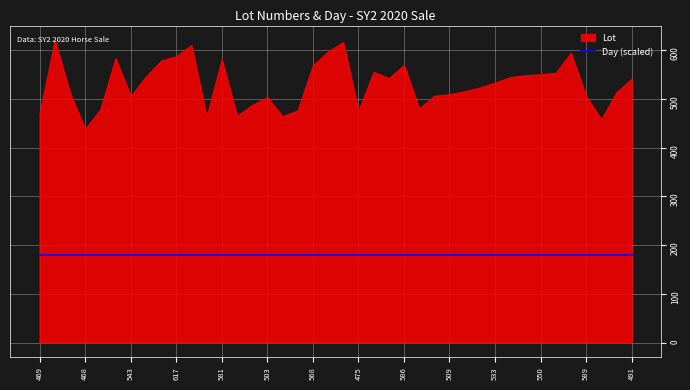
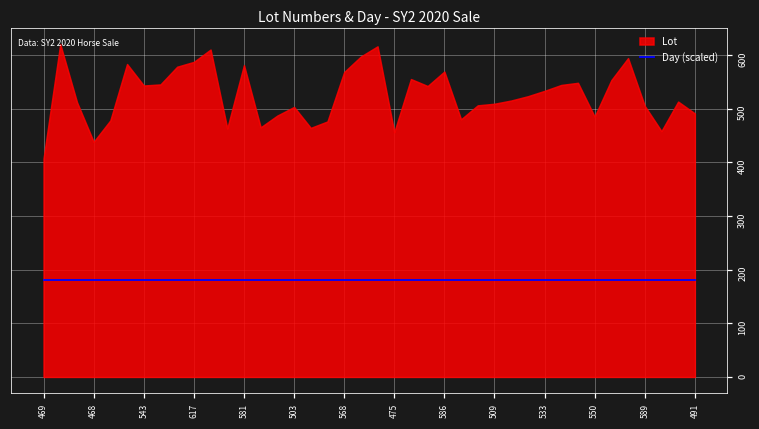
  {
    "Lot": {
-     "469": 470,
+     "469": 410,
      "468": 440,
-     "543": 510,
+     "543": 540,
      "617": 590,
      "581": 580,
      "503": 500,
      "568": 570,
-     "475": 480,
+     "475": 460,
      "586": 570,
      "509": 510,
      "533": 530,
-     "550": 550,
+     "550": 490,
      "589": 510,
-     "491": 540
+     "491": 490
    },
    "Day (scaled)": {
      "469": 180,
      "468": 180,
      "543": 180,
      "617": 180,
      "581": 180,
      "503": 180,
      "568": 180,
      "475": 180,
      "586": 180,
      "509": 180,
      "533": 180,
      "550": 180,
      "589": 180,
      "491": 180
    }
  }
